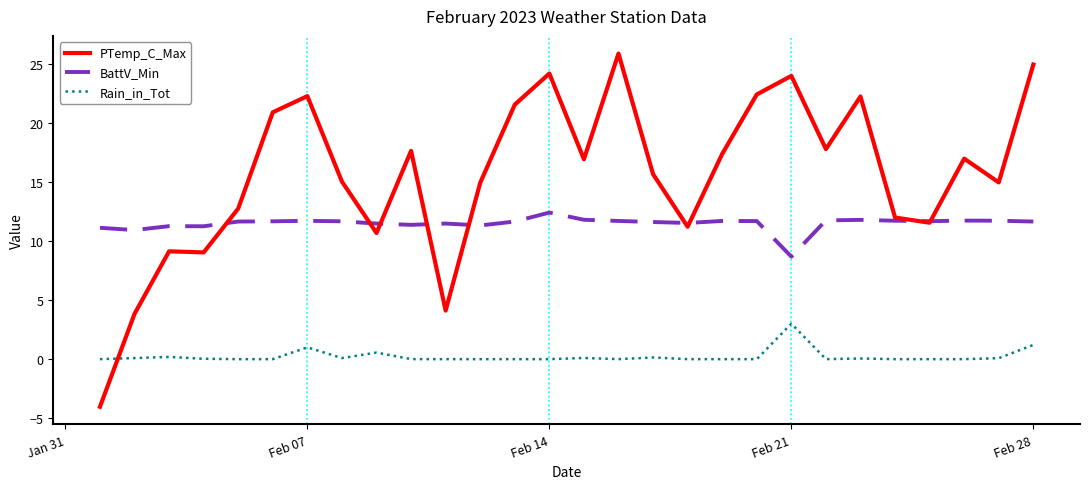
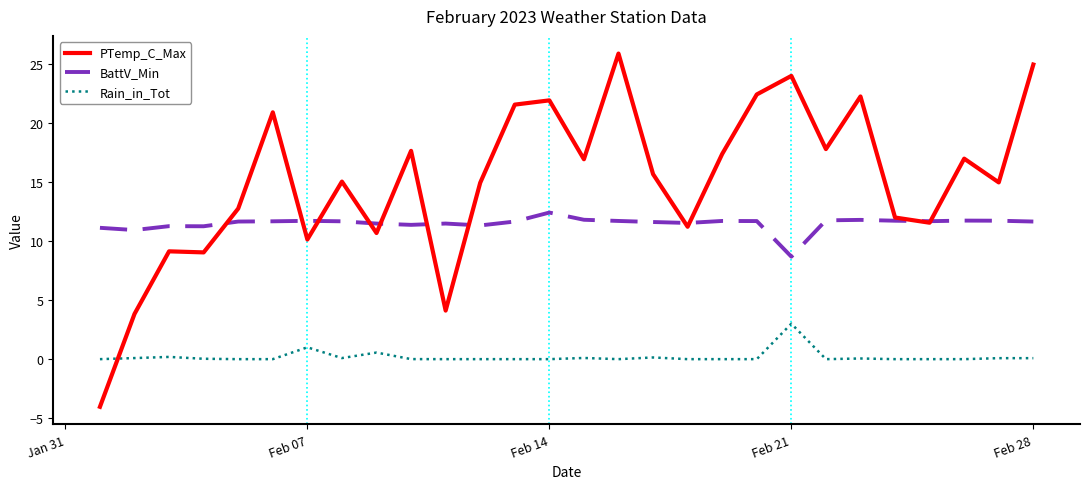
  {
    "PTemp_C_Max": {
-     "Feb 07": 22.3,
-     "Feb 14": 24.2,
+     "Feb 07": 10.1,
+     "Feb 14": 21.9,
      "Feb 21": 24.0,
      "Feb 28": 24.9
    },
    "BattV_Min": {
      "Feb 07": 11.7,
      "Feb 14": 12.4,
      "Feb 21": 8.7,
      "Feb 28": 11.6
    },
    "Rain_in_Tot": {
      "Feb 07": 1.0,
      "Feb 14": 0.0,
      "Feb 21": 3.0,
-     "Feb 28": 1.2
+     "Feb 28": 0.1
    }
  }
